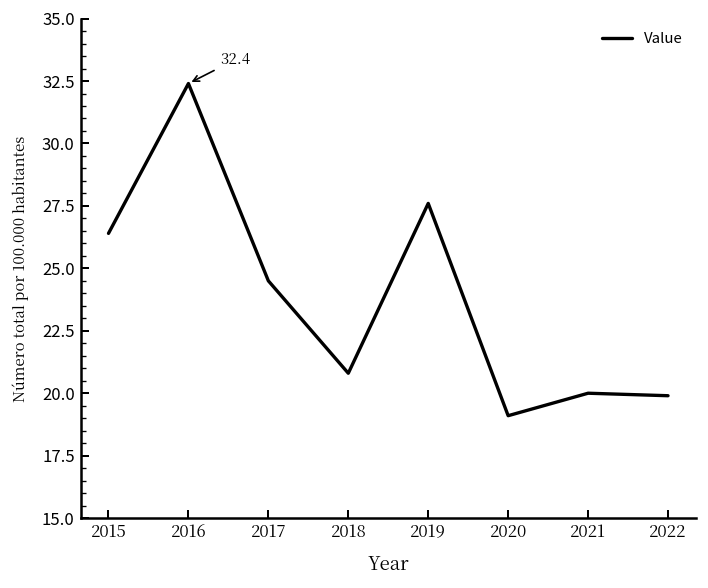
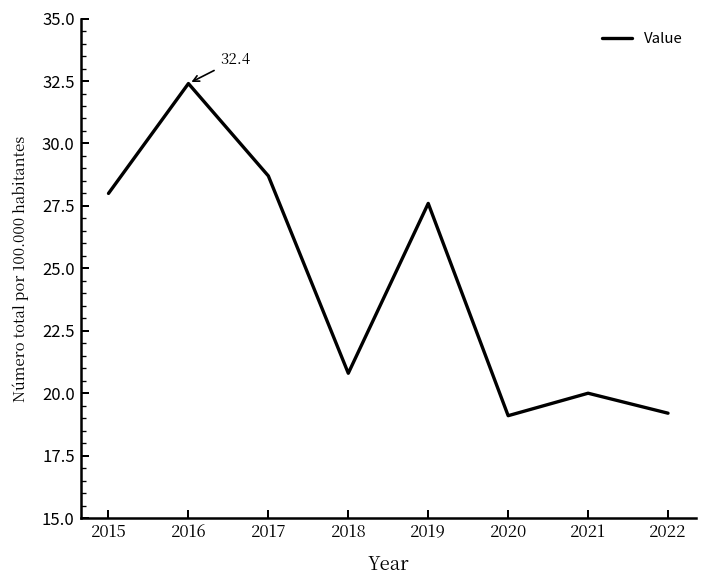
  {
-   "2015": 26.4,
-   "2017": 24.5,
+   "2015": 28.0,
+   "2017": 28.7,
    "2018": 20.8,
    "2019": 27.6,
    "2020": 19.1,
    "2021": 20.0,
-   "2022": 19.9
+   "2022": 19.2
  }
